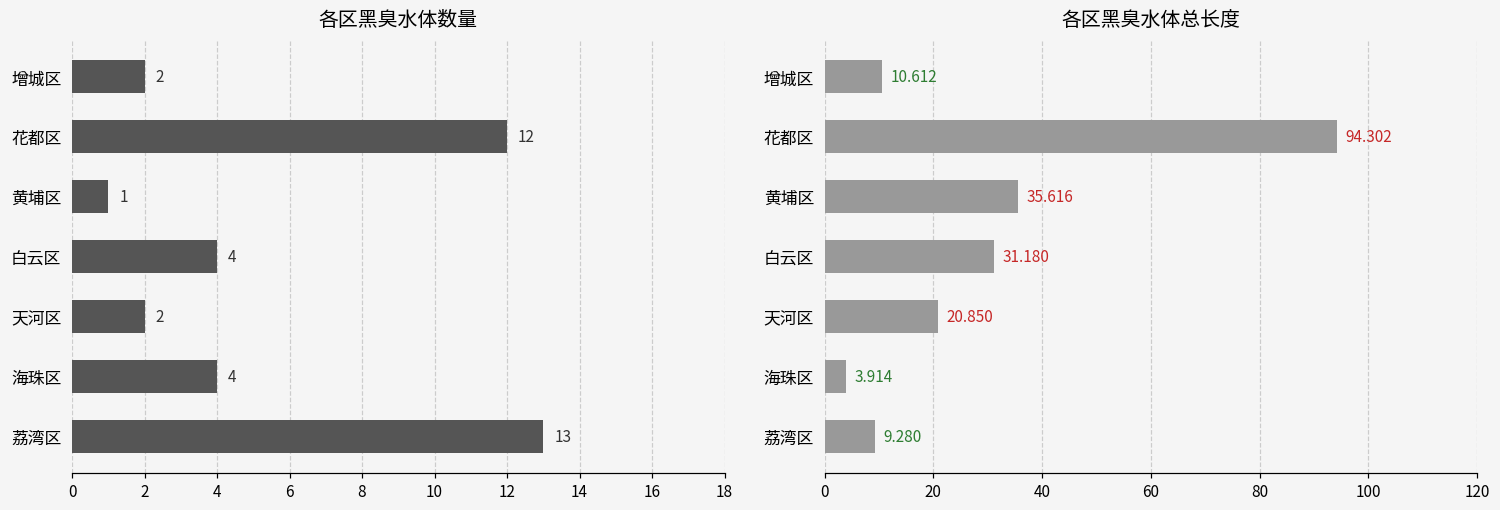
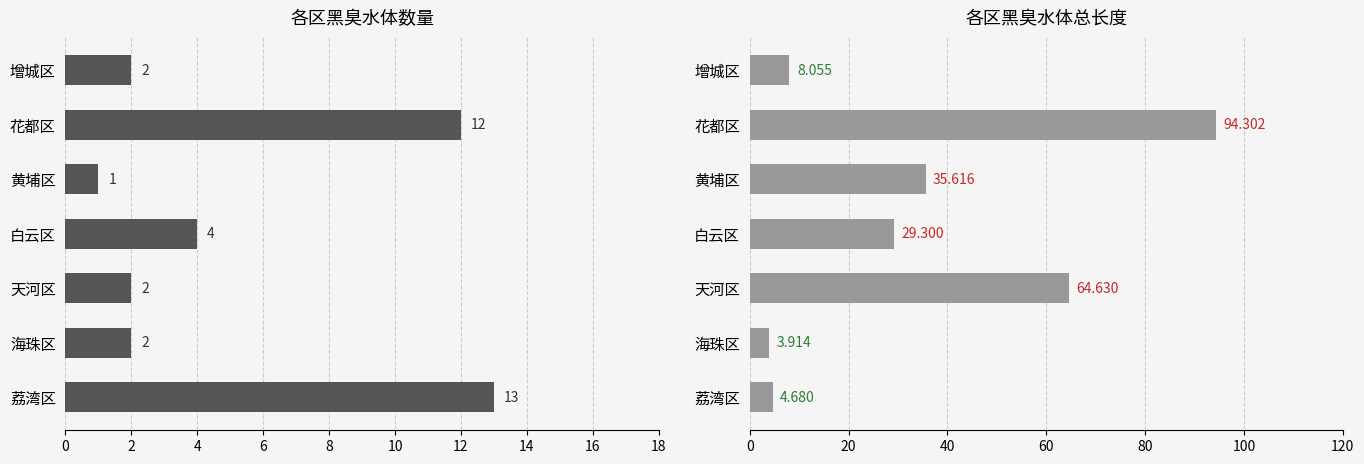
  {
    "各区黑臭水体数量": {
      "增城区": 2,
      "花都区": 12,
      "黄埔区": 1,
      "白云区": 4,
      "天河区": 2,
-     "海珠区": 4,
+     "海珠区": 2,
      "荔湾区": 13
    },
    "各区黑臭水体总长度": {
-     "增城区": 10.612,
+     "增城区": 8.055,
      "花都区": 94.302,
      "黄埔区": 35.616,
-     "白云区": 31.180,
-     "天河区": 20.850,
+     "白云区": 29.300,
+     "天河区": 64.630,
      "海珠区": 3.914,
-     "荔湾区": 9.280
+     "荔湾区": 4.680
    }
  }
